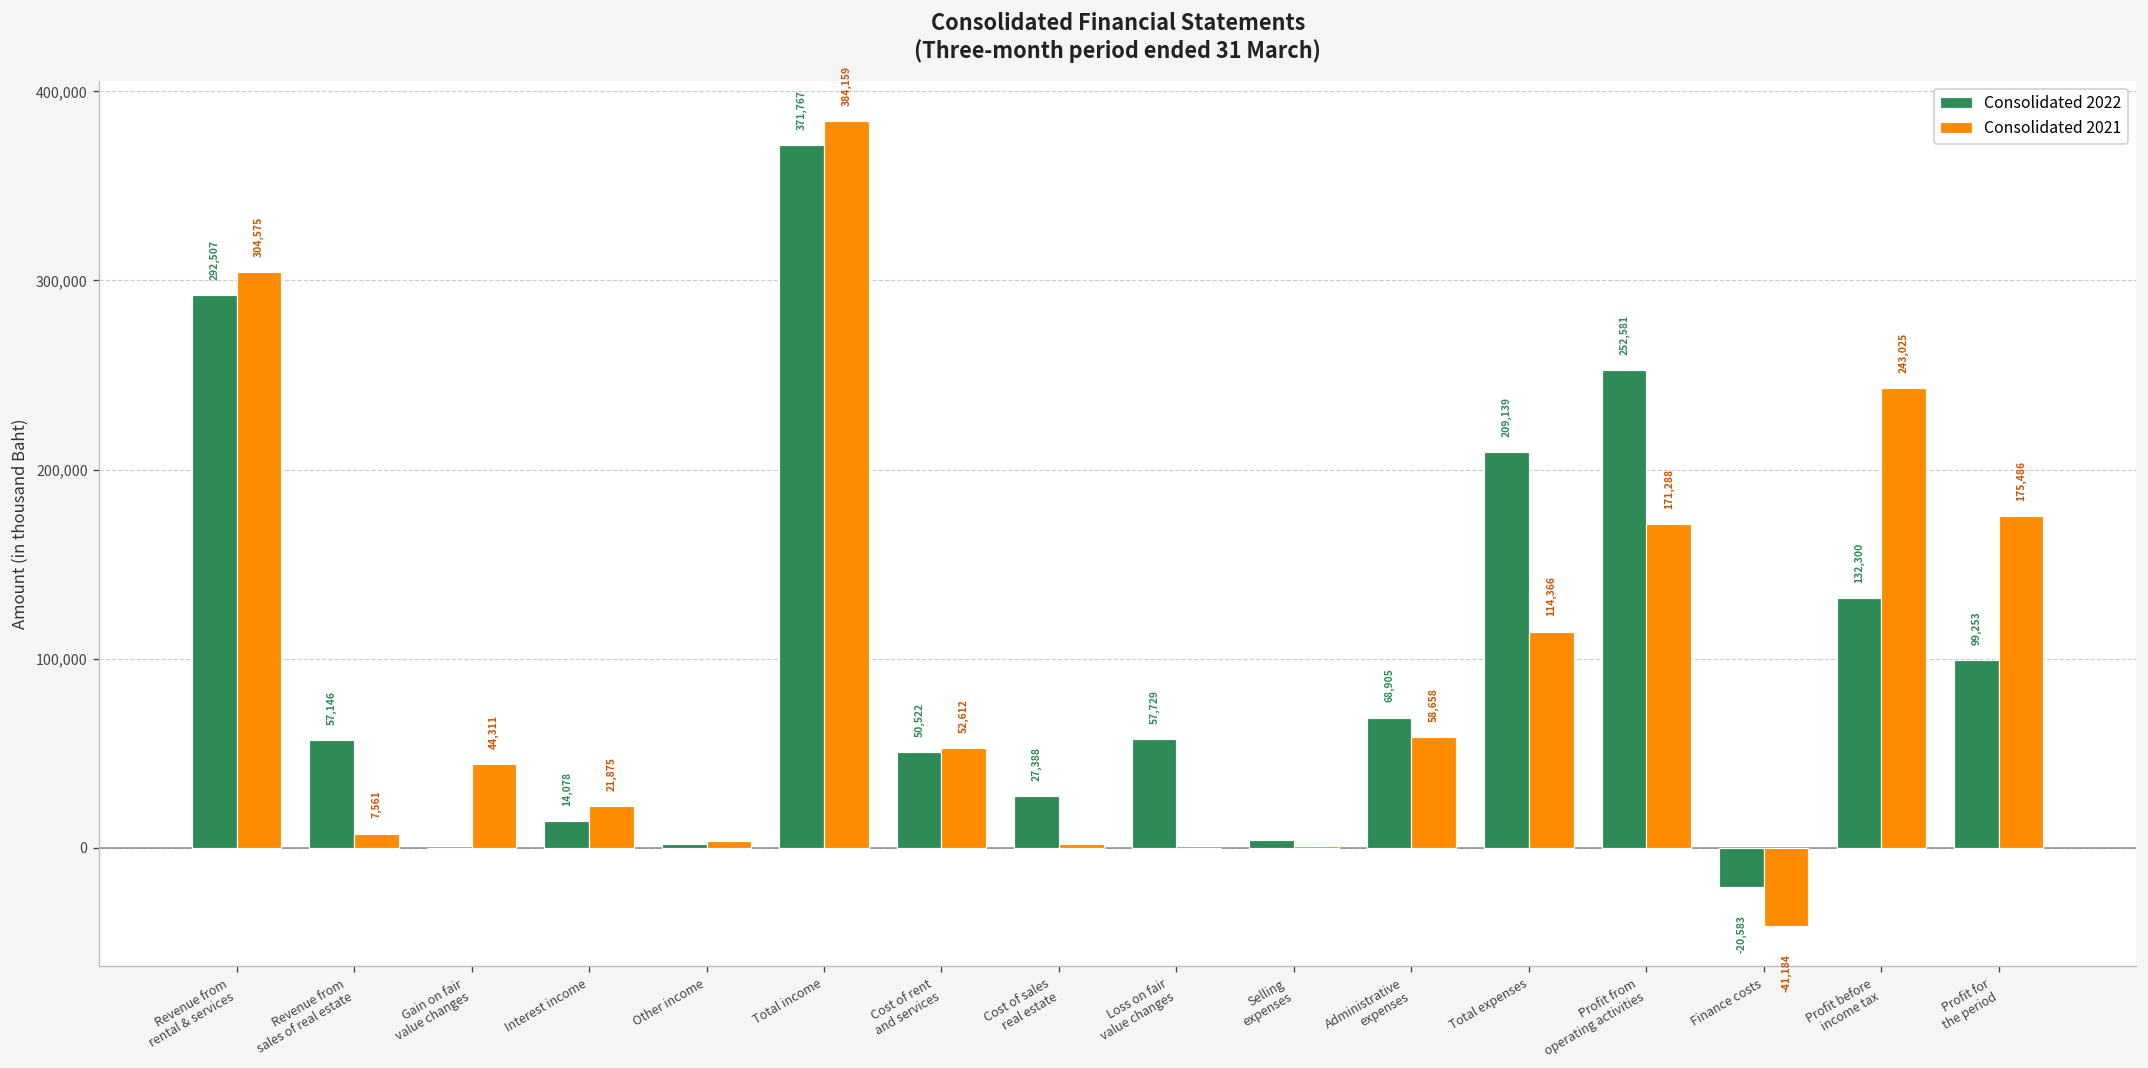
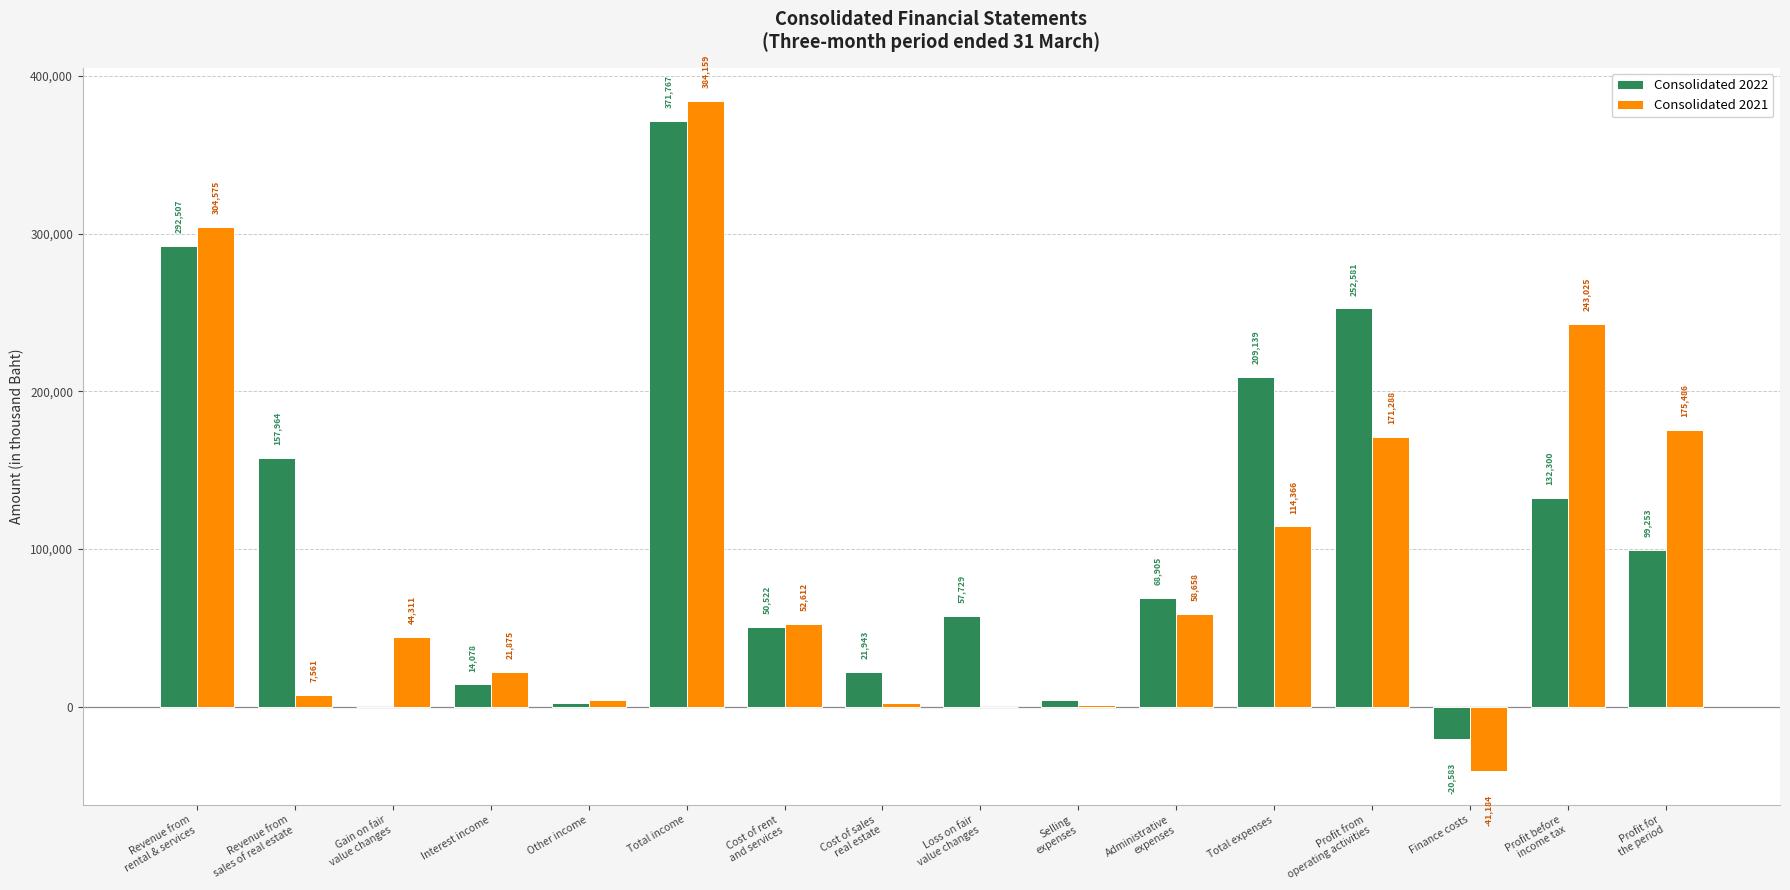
  {
    "Consolidated 2022": {
      "Revenue from rental & services": "292,507",
-     "Revenue from sales of real estate": "57,146",
+     "Revenue from sales of real estate": "157,964",
      "Interest income": "14,078",
      "Total income": "371,767",
      "Cost of rent and services": "50,522",
-     "Cost of sales real estate": "27,388",
+     "Cost of sales real estate": "21,943",
      "Loss on fair value changes": "57,729",
      "Administrative expenses": "68,905",
      "Total expenses": "209,139",
      "Profit from operating activities": "252,581",
      "Finance costs": "-20,583",
      "Profit before income tax": "132,300",
      "Profit for the period": "99,253"
    },
    "Consolidated 2021": {
      "Revenue from rental & services": "304,575",
      "Revenue from sales of real estate": "7,561",
      "Gain on fair value changes": "44,311",
      "Interest income": "21,875",
      "Total income": "384,159",
      "Cost of rent and services": "52,612",
      "Administrative expenses": "58,658",
      "Total expenses": "114,366",
      "Profit from operating activities": "171,288",
      "Finance costs": "-41,184",
      "Profit before income tax": "243,025",
      "Profit for the period": "175,486"
    }
  }
